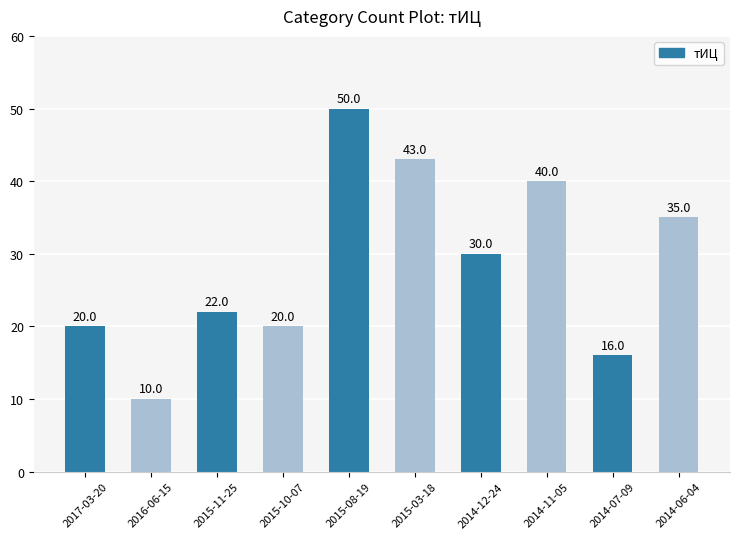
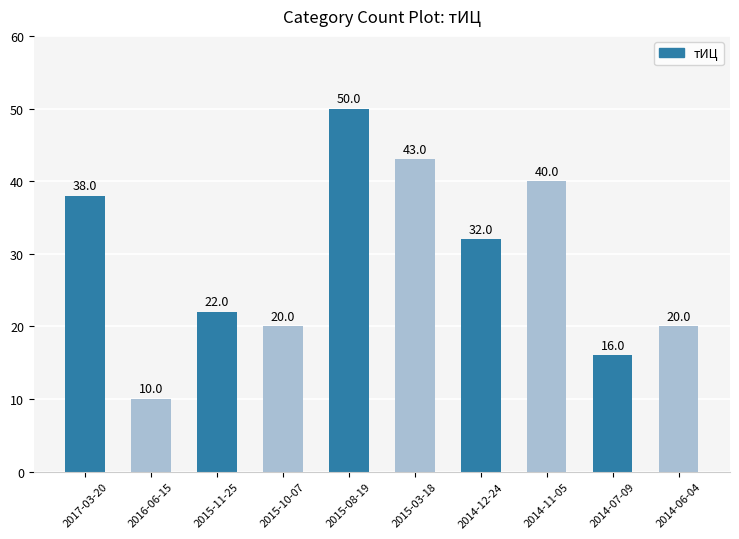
  {
-   "2017-03-20": 20.0,
+   "2017-03-20": 38.0,
    "2016-06-15": 10.0,
    "2015-11-25": 22.0,
    "2015-10-07": 20.0,
    "2015-08-19": 50.0,
    "2015-03-18": 43.0,
-   "2014-12-24": 30.0,
+   "2014-12-24": 32.0,
    "2014-11-05": 40.0,
    "2014-07-09": 16.0,
-   "2014-06-04": 35.0
+   "2014-06-04": 20.0
  }
